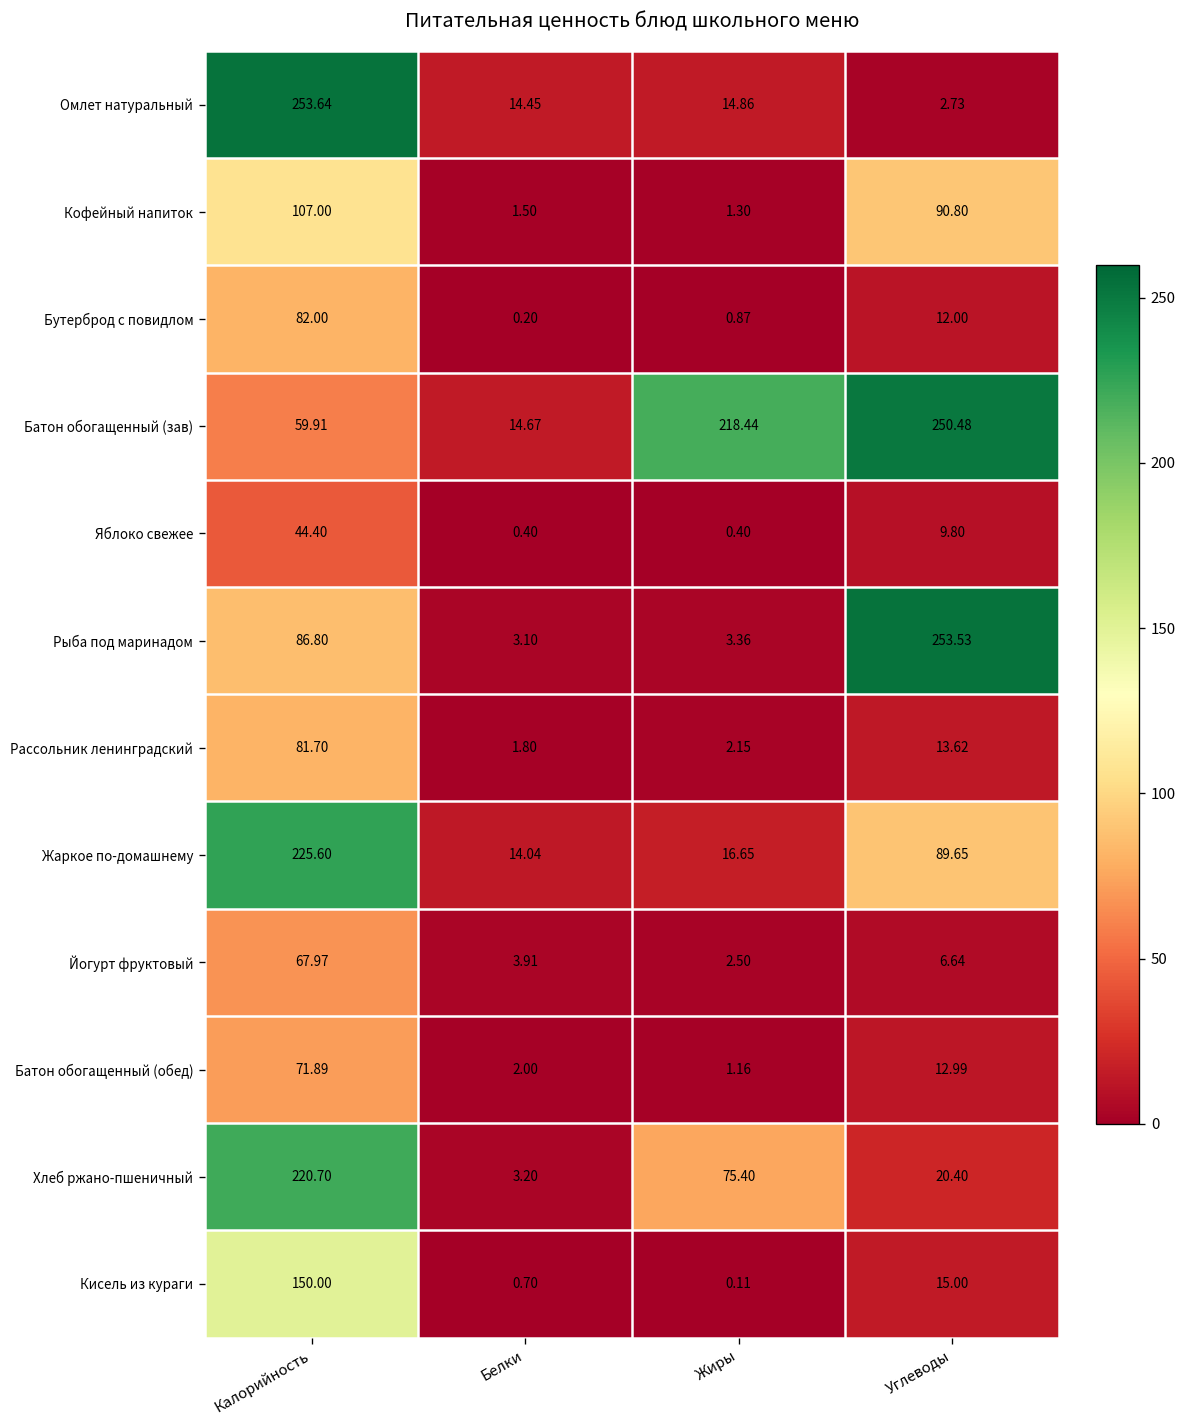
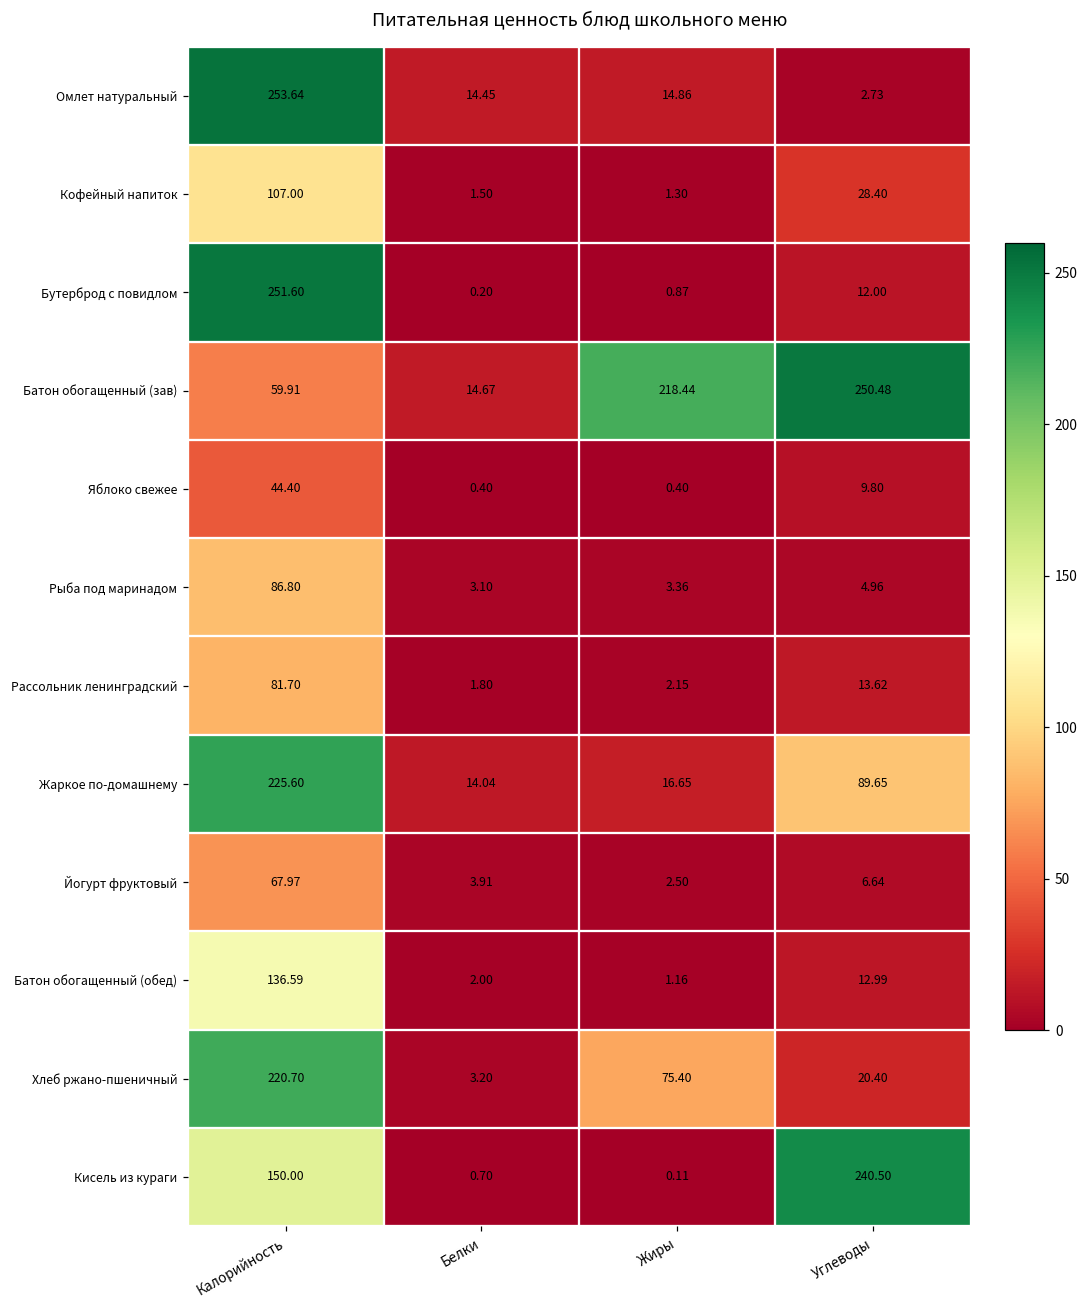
  {
    "Омлет натуральный": {
      "Калорийность": 253.64,
      "Белки": 14.45,
      "Жиры": 14.86,
      "Углеводы": 2.73
    },
    "Кофейный напиток": {
      "Калорийность": 107.00,
      "Белки": 1.50,
      "Жиры": 1.30,
-     "Углеводы": 90.80
+     "Углеводы": 28.40
    },
    "Бутерброд с повидлом": {
-     "Калорийность": 82.00,
+     "Калорийность": 251.60,
      "Белки": 0.20,
      "Жиры": 0.87,
      "Углеводы": 12.00
    },
    "Батон обогащенный (зав)": {
      "Калорийность": 59.91,
      "Белки": 14.67,
      "Жиры": 218.44,
      "Углеводы": 250.48
    },
    "Яблоко свежее": {
      "Калорийность": 44.40,
      "Белки": 0.40,
      "Жиры": 0.40,
      "Углеводы": 9.80
    },
    "Рыба под маринадом": {
      "Калорийность": 86.80,
      "Белки": 3.10,
      "Жиры": 3.36,
-     "Углеводы": 253.53
+     "Углеводы": 4.96
    },
    "Рассольник ленинградский": {
      "Калорийность": 81.70,
      "Белки": 1.80,
      "Жиры": 2.15,
      "Углеводы": 13.62
    },
    "Жаркое по-домашнему": {
      "Калорийность": 225.60,
      "Белки": 14.04,
      "Жиры": 16.65,
      "Углеводы": 89.65
    },
    "Йогурт фруктовый": {
      "Калорийность": 67.97,
      "Белки": 3.91,
      "Жиры": 2.50,
      "Углеводы": 6.64
    },
    "Батон обогащенный (обед)": {
-     "Калорийность": 71.89,
+     "Калорийность": 136.59,
      "Белки": 2.00,
      "Жиры": 1.16,
      "Углеводы": 12.99
    },
    "Хлеб ржано-пшеничный": {
      "Калорийность": 220.70,
      "Белки": 3.20,
      "Жиры": 75.40,
      "Углеводы": 20.40
    },
    "Кисель из кураги": {
      "Калорийность": 150.00,
      "Белки": 0.70,
      "Жиры": 0.11,
-     "Углеводы": 15.00
+     "Углеводы": 240.50
    }
  }
